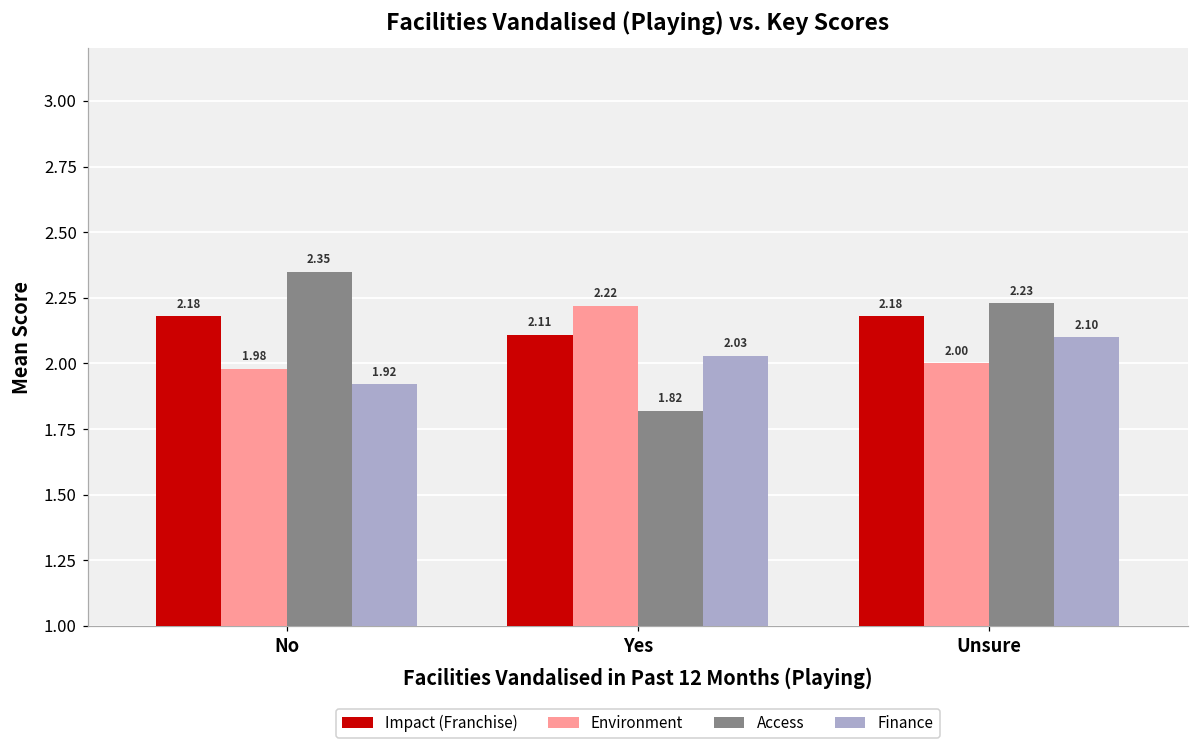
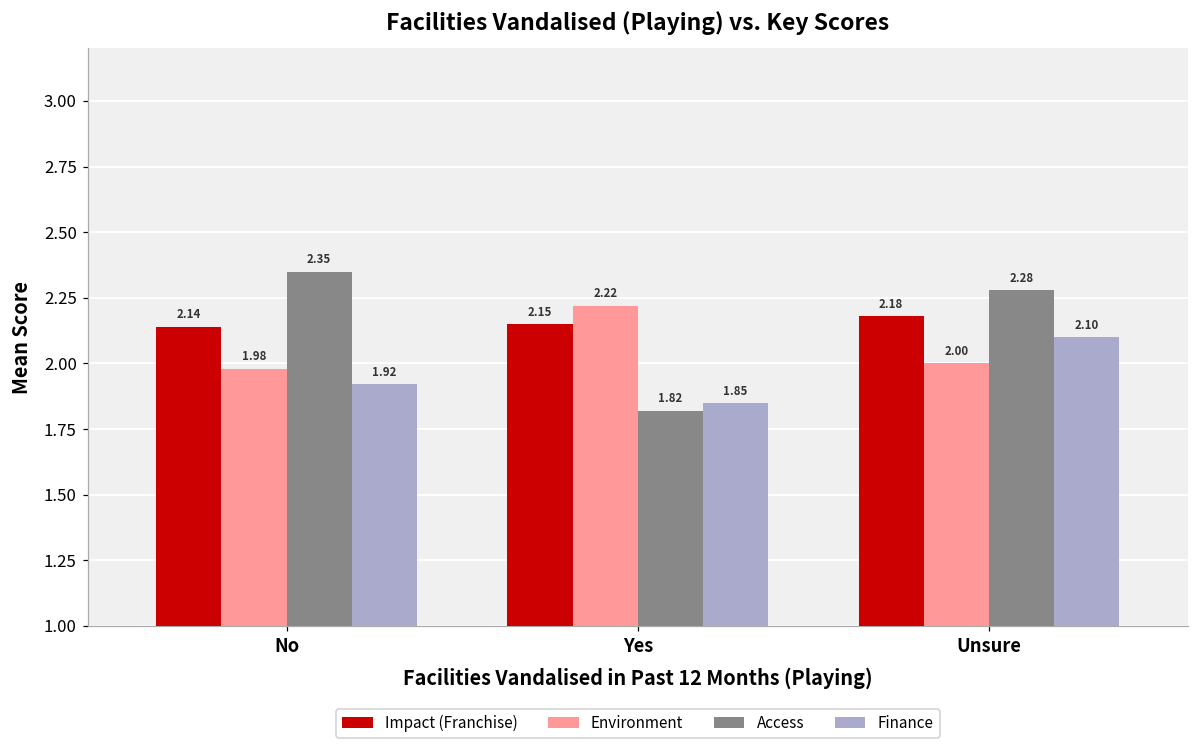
  {
    "Impact (Franchise)": {
-     "No": 2.18,
-     "Yes": 2.11,
+     "No": 2.14,
+     "Yes": 2.15,
      "Unsure": 2.18
    },
    "Environment": {
      "No": 1.98,
      "Yes": 2.22,
      "Unsure": 2.00
    },
    "Access": {
      "No": 2.35,
      "Yes": 1.82,
-     "Unsure": 2.23
+     "Unsure": 2.28
    },
    "Finance": {
      "No": 1.92,
-     "Yes": 2.03,
+     "Yes": 1.85,
      "Unsure": 2.10
    }
  }
